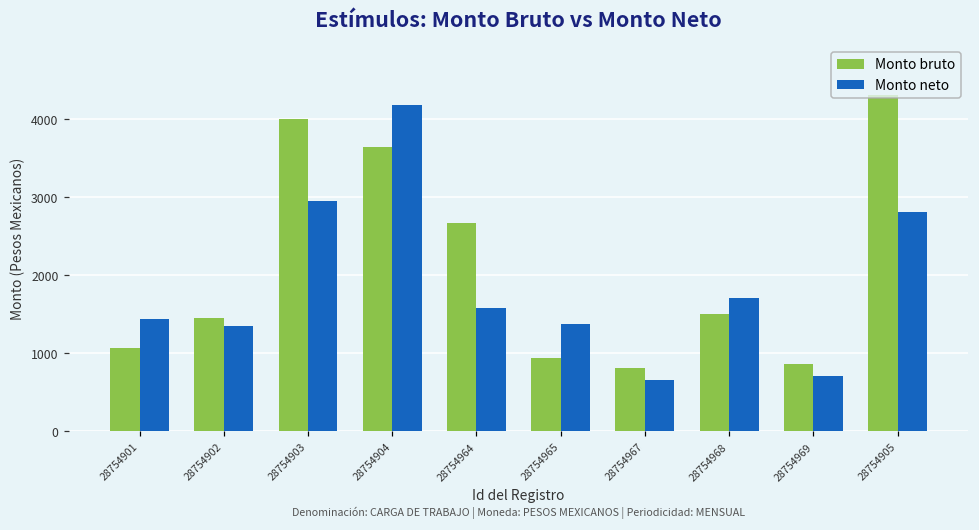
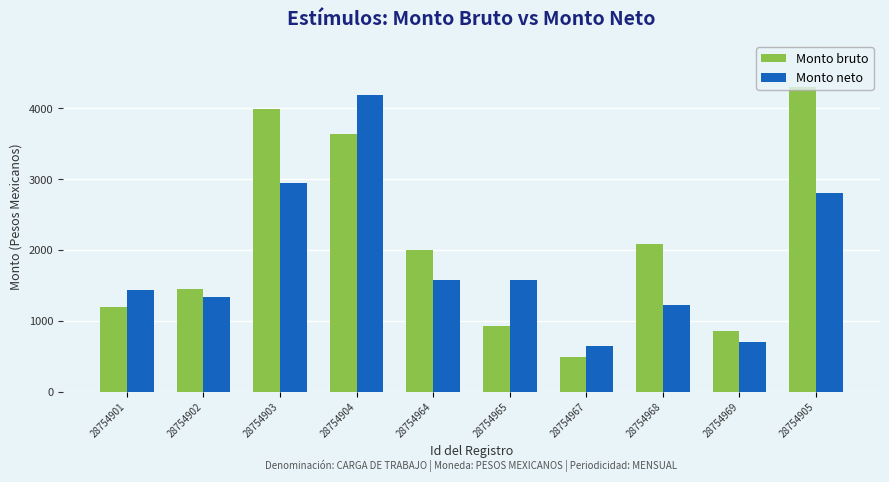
  {
    "Monto bruto": {
-     "28754901": 1100,
+     "28754901": 1200,
      "28754902": 1500,
      "28754903": 4000,
      "28754904": 3600,
-     "28754964": 2700,
+     "28754964": 2000,
      "28754965": 900,
-     "28754967": 800,
-     "28754968": 1500,
+     "28754967": 500,
+     "28754968": 2100,
      "28754969": 900
    },
    "Monto neto": {
      "28754901": 1400,
      "28754902": 1300,
      "28754903": 2900,
      "28754904": 4200,
      "28754964": 1600,
-     "28754965": 1400,
+     "28754965": 1600,
      "28754967": 600,
-     "28754968": 1700,
+     "28754968": 1200,
      "28754969": 700,
      "28754905": 2800
    }
  }
